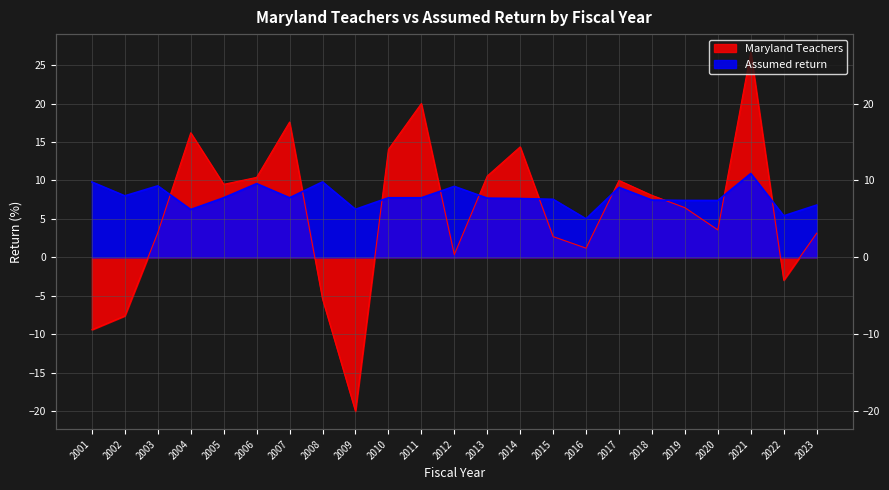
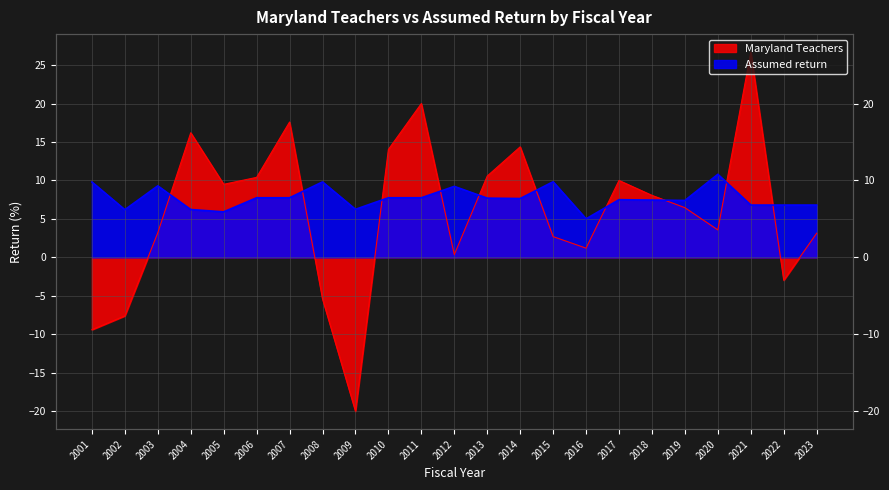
  {
    "Assumed return": {
      "2001": 10,
-     "2002": 8,
+     "2002": 6,
      "2003": 9,
      "2004": 6,
-     "2005": 8,
-     "2006": 10,
+     "2005": 6,
+     "2006": 8,
      "2007": 8,
      "2008": 10,
      "2009": 6,
      "2010": 8,
      "2011": 8,
      "2012": 9,
      "2013": 8,
      "2014": 8,
-     "2015": 8,
+     "2015": 10,
      "2016": 5,
-     "2017": 9,
+     "2017": 8,
      "2018": 7,
      "2019": 7,
-     "2020": 7,
-     "2021": 11,
-     "2022": 5,
+     "2020": 11,
+     "2021": 7,
+     "2022": 7,
      "2023": 7
    }
  }
